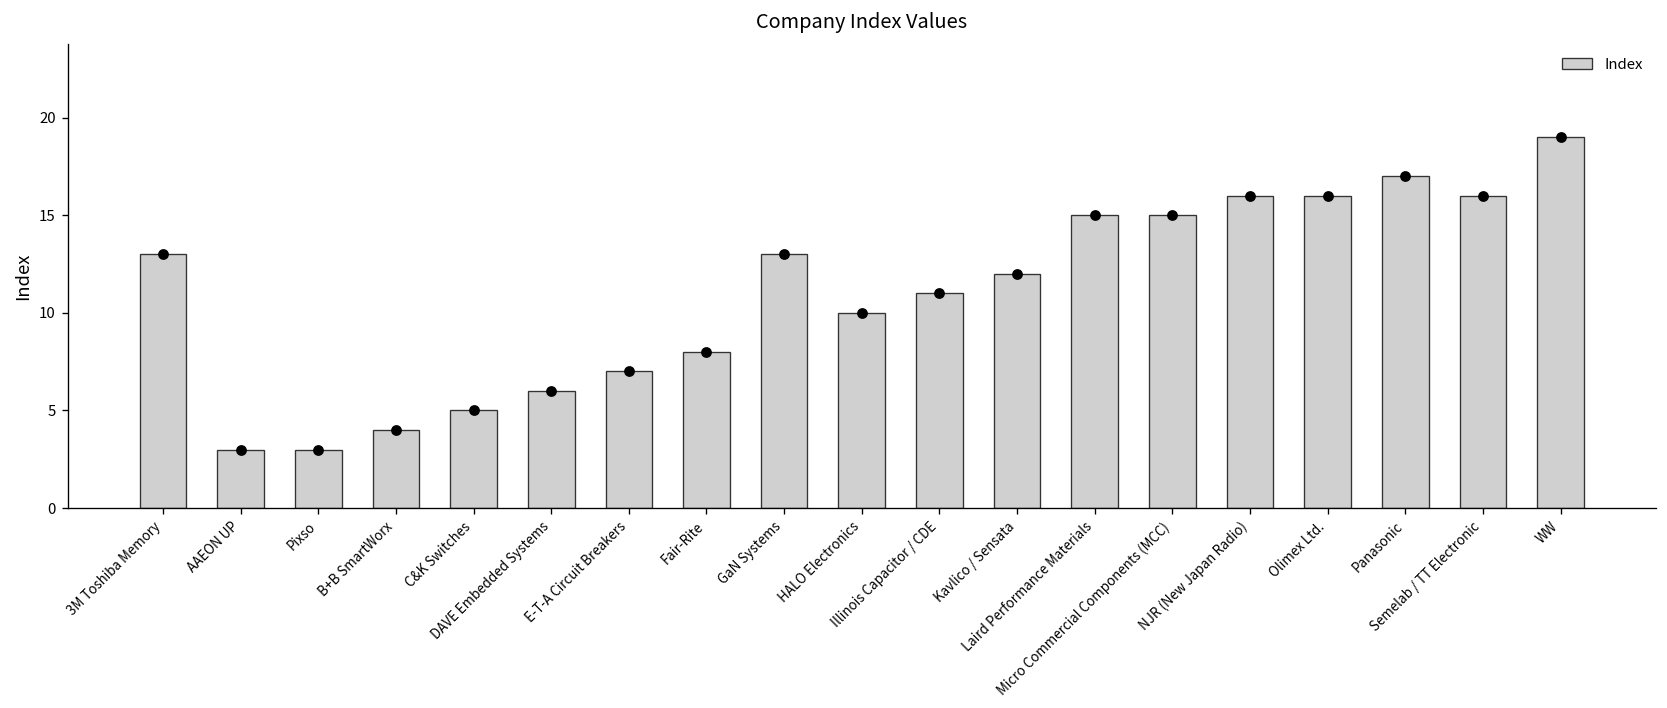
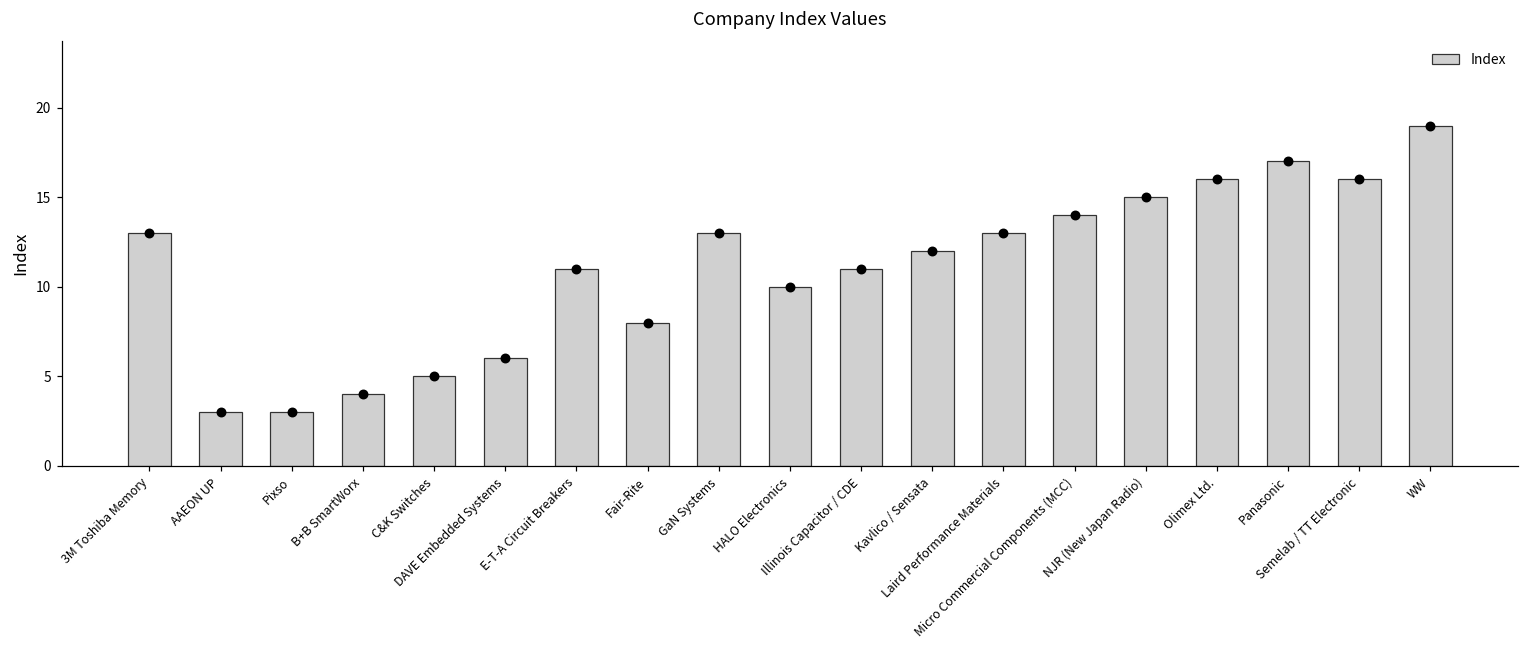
  {
    "Index": {
      "3M Toshiba Memory": 13,
      "AAEON UP": 3,
      "Pixso": 3,
      "B+B SmartWorx": 4,
      "C&K Switches": 5,
      "DAVE Embedded Systems": 6,
-     "E-T-A Circuit Breakers": 7,
+     "E-T-A Circuit Breakers": 11,
      "Fair-Rite": 8,
      "GaN Systems": 13,
      "HALO Electronics": 10,
      "Illinois Capacitor / CDE": 11,
      "Kavlico / Sensata": 12,
-     "Laird Performance Materials": 15,
-     "Micro Commercial Components (MCC)": 15,
-     "NJR (New Japan Radio)": 16,
+     "Laird Performance Materials": 13,
+     "Micro Commercial Components (MCC)": 14,
+     "NJR (New Japan Radio)": 15,
      "Olimex Ltd.": 16,
      "Panasonic": 17,
      "Semelab / TT Electronic": 16,
      "WW": 19
    }
  }
